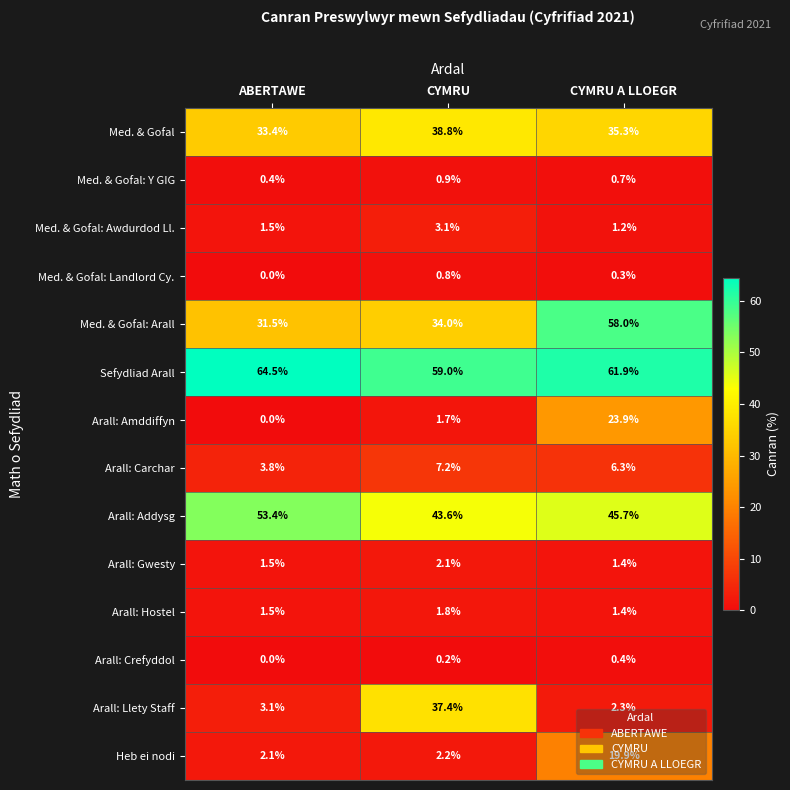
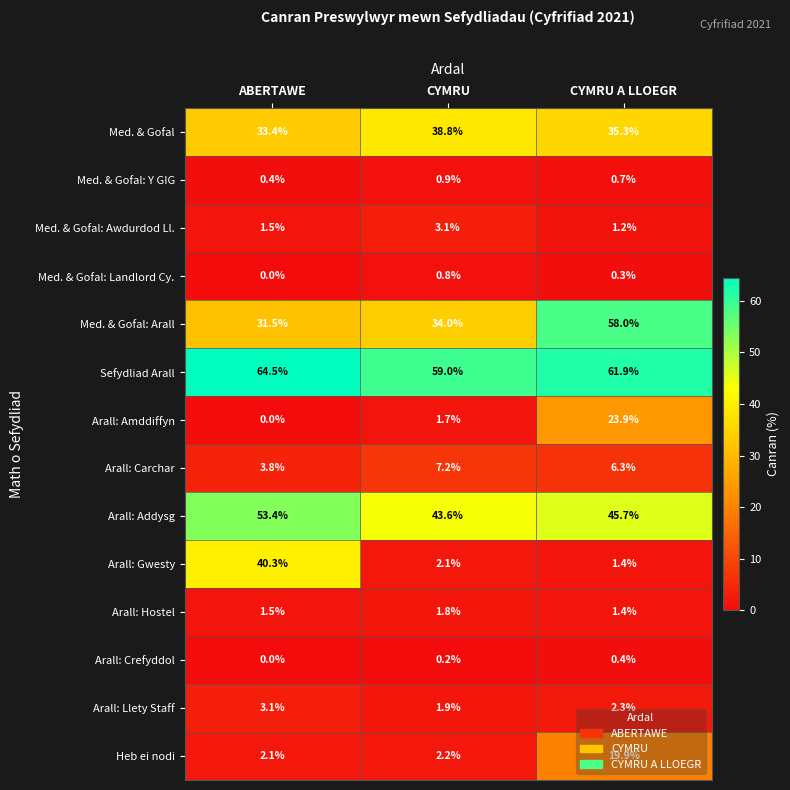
  {
    "Med. & Gofal": {
      "ABERTAWE": "33.4%",
      "CYMRU": "38.8%",
      "CYMRU A LLOEGR": "35.3%"
    },
    "Med. & Gofal: Y GIG": {
      "ABERTAWE": "0.4%",
      "CYMRU": "0.9%",
      "CYMRU A LLOEGR": "0.7%"
    },
    "Med. & Gofal: Awdurdod Ll.": {
      "ABERTAWE": "1.5%",
      "CYMRU": "3.1%",
      "CYMRU A LLOEGR": "1.2%"
    },
    "Med. & Gofal: Landlord Cy.": {
      "ABERTAWE": "0.0%",
      "CYMRU": "0.8%",
      "CYMRU A LLOEGR": "0.3%"
    },
    "Med. & Gofal: Arall": {
      "ABERTAWE": "31.5%",
      "CYMRU": "34.0%",
      "CYMRU A LLOEGR": "58.0%"
    },
    "Sefydliad Arall": {
      "ABERTAWE": "64.5%",
      "CYMRU": "59.0%",
      "CYMRU A LLOEGR": "61.9%"
    },
    "Arall: Amddiffyn": {
      "ABERTAWE": "0.0%",
      "CYMRU": "1.7%",
      "CYMRU A LLOEGR": "23.9%"
    },
    "Arall: Carchar": {
      "ABERTAWE": "3.8%",
      "CYMRU": "7.2%",
      "CYMRU A LLOEGR": "6.3%"
    },
    "Arall: Addysg": {
      "ABERTAWE": "53.4%",
      "CYMRU": "43.6%",
      "CYMRU A LLOEGR": "45.7%"
    },
    "Arall: Gwesty": {
-     "ABERTAWE": "1.5%",
+     "ABERTAWE": "40.3%",
      "CYMRU": "2.1%",
      "CYMRU A LLOEGR": "1.4%"
    },
    "Arall: Hostel": {
      "ABERTAWE": "1.5%",
      "CYMRU": "1.8%",
      "CYMRU A LLOEGR": "1.4%"
    },
    "Arall: Crefyddol": {
      "ABERTAWE": "0.0%",
      "CYMRU": "0.2%",
      "CYMRU A LLOEGR": "0.4%"
    },
    "Arall: Llety Staff": {
      "ABERTAWE": "3.1%",
-     "CYMRU": "37.4%"
+     "CYMRU": "1.9%"
    },
    "Heb ei nodi": {
      "ABERTAWE": "2.1%",
      "CYMRU": "2.2%"
    }
  }
